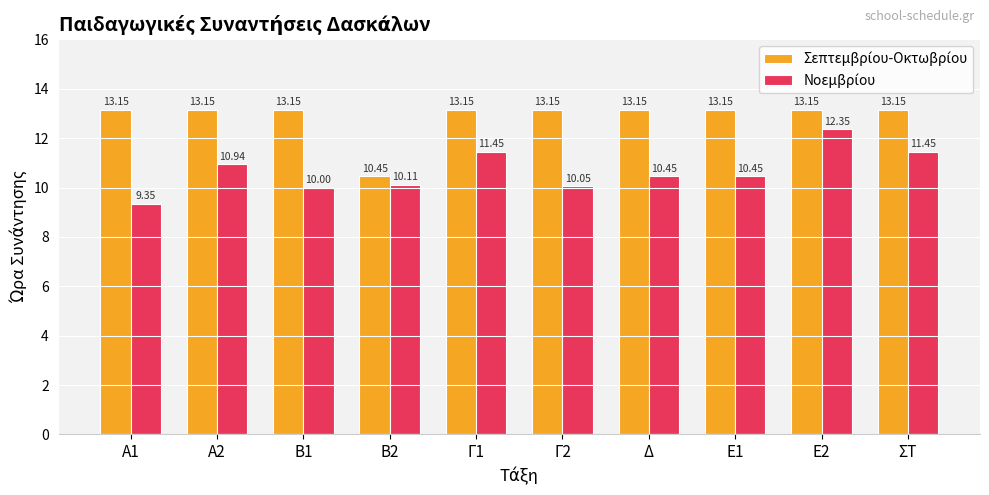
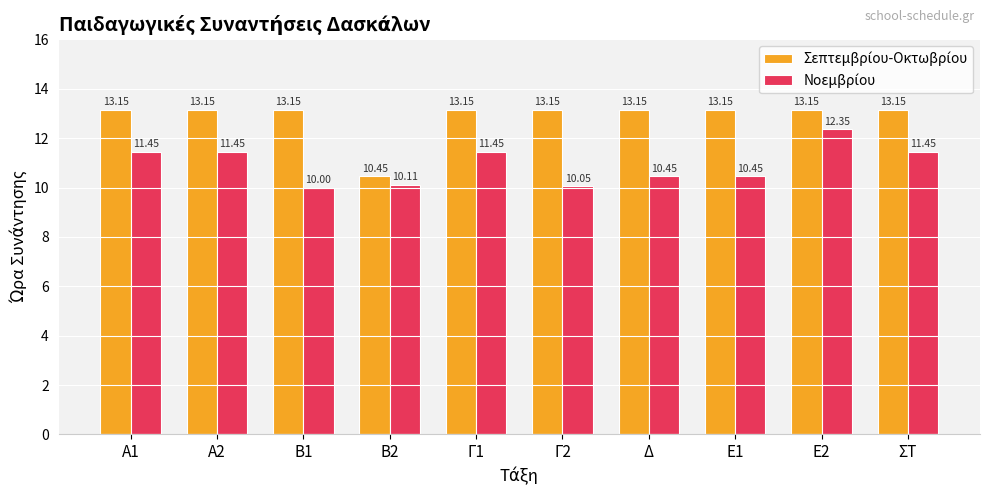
  {
    "Σεπτεμβρίου-Οκτωβρίου": {
      "Α1": 13.15,
      "Α2": 13.15,
      "Β1": 13.15,
      "Β2": 10.45,
      "Γ1": 13.15,
      "Γ2": 13.15,
      "Δ": 13.15,
      "Ε1": 13.15,
      "Ε2": 13.15,
      "ΣΤ": 13.15
    },
    "Νοεμβρίου": {
-     "Α1": 9.35,
-     "Α2": 10.94,
+     "Α1": 11.45,
+     "Α2": 11.45,
      "Β1": 10.00,
      "Β2": 10.11,
      "Γ1": 11.45,
      "Γ2": 10.05,
      "Δ": 10.45,
      "Ε1": 10.45,
      "Ε2": 12.35,
      "ΣΤ": 11.45
    }
  }
